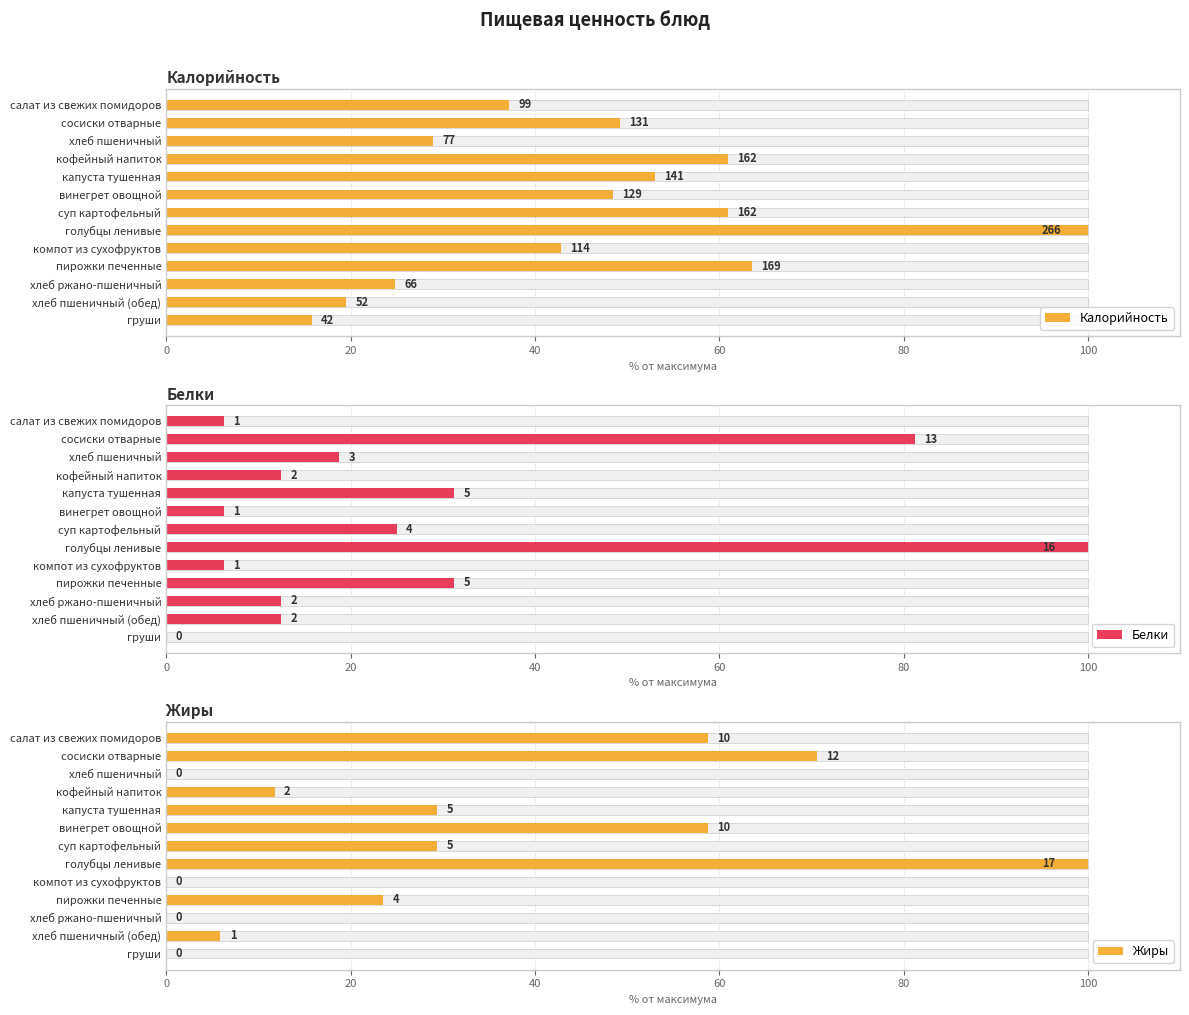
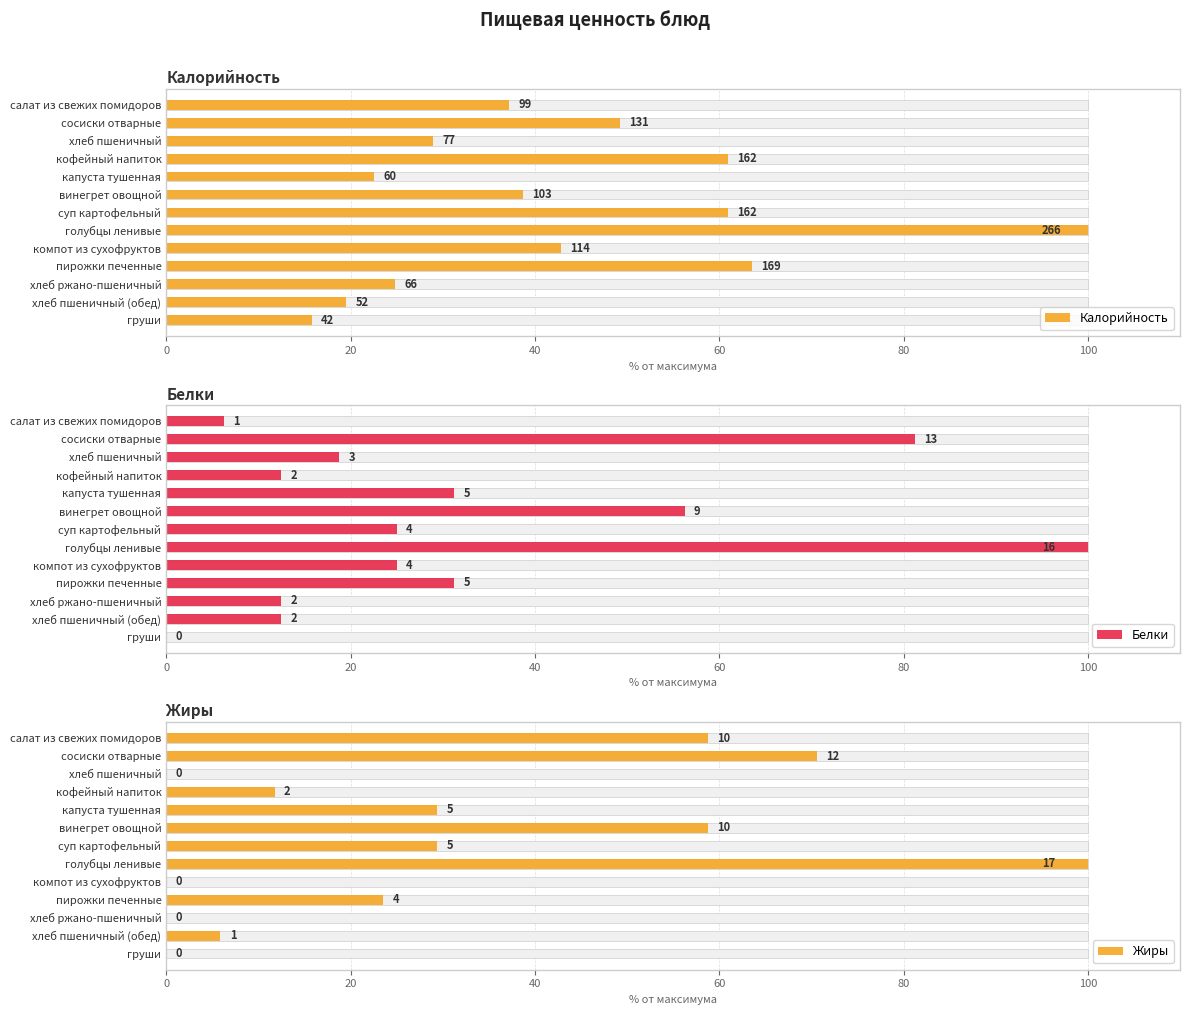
  {
    "Калорийность": {
      "Калорийность": {
-       "капуста тушенная": 141,
-       "винегрет овощной": 129
+       "капуста тушенная": 60,
+       "винегрет овощной": 103
      }
    },
    "Белки": {
      "Белки": {
-       "винегрет овощной": 1,
-       "компот из сухофруктов": 1,
+       "винегрет овощной": 9,
+       "компот из сухофруктов": 4,
        "груши": 0
      }
    },
    "Жиры": {
      "Жиры": {
        "хлеб пшеничный": 0,
        "компот из сухофруктов": 0,
        "хлеб ржано-пшеничный": 0,
        "груши": 0
      }
    }
  }
